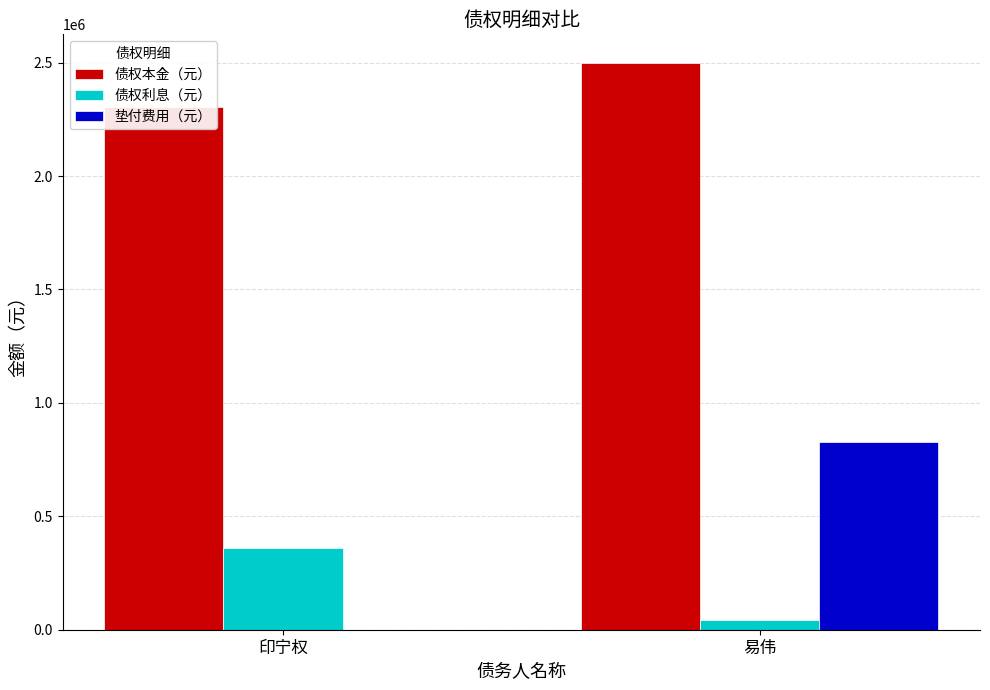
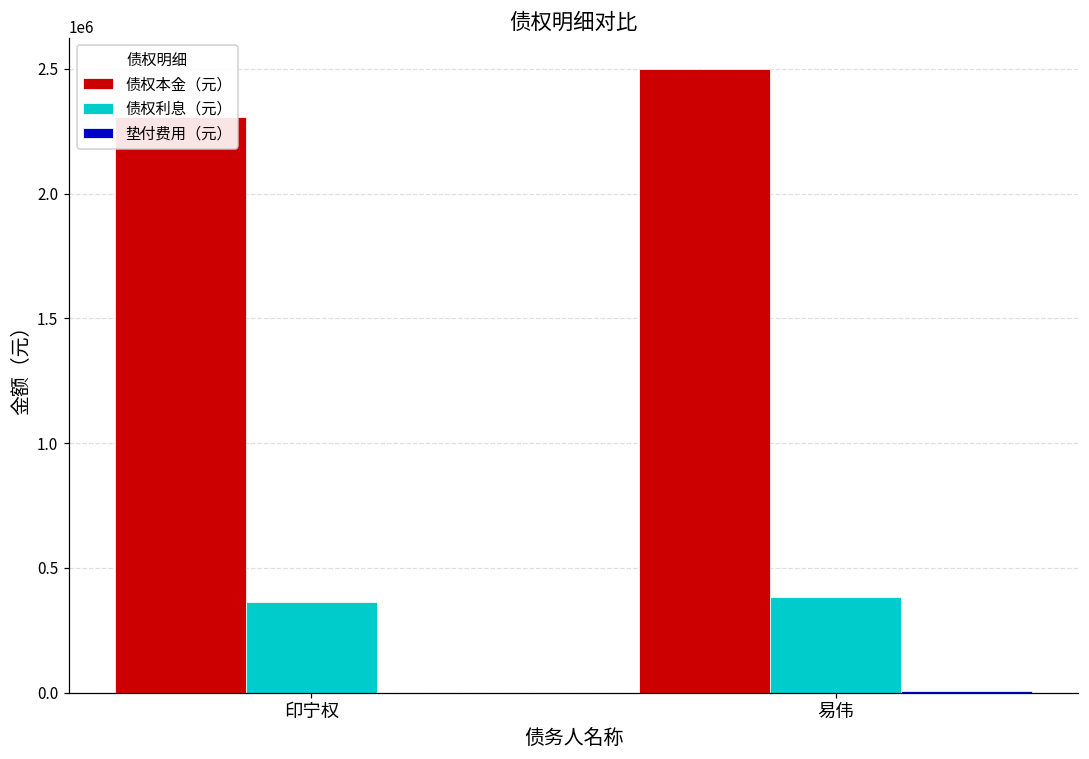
  {
    "债权本金（元）": {
      "易伟": 2500000
    },
    "债权利息（元）": {
      "印宁权": 360000,
-     "易伟": 40000
+     "易伟": 380000
    },
    "垫付费用（元）": {
      "印宁权": 0,
-     "易伟": 830000
+     "易伟": 10000
    }
  }
